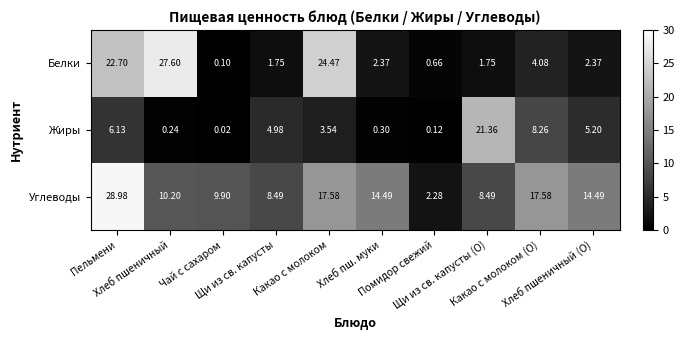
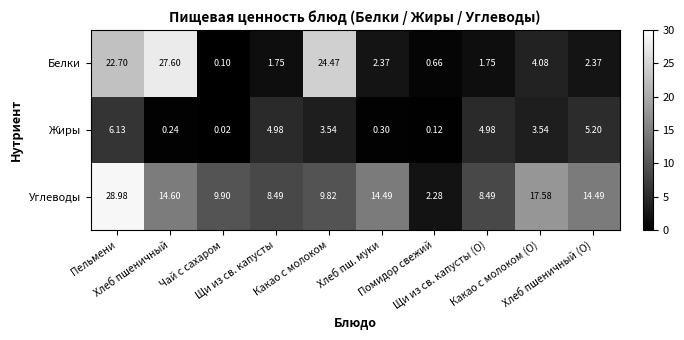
  {
    "Белки": {
      "Пельмени": 22.70,
      "Хлеб пшеничный": 27.60,
      "Чай с сахаром": 0.10,
      "Щи из св. капусты": 1.75,
      "Какао с молоком": 24.47,
      "Хлеб пш. муки": 2.37,
      "Помидор свежий": 0.66,
      "Щи из св. капусты (О)": 1.75,
      "Какао с молоком (О)": 4.08,
      "Хлеб пшеничный (О)": 2.37
    },
    "Жиры": {
      "Пельмени": 6.13,
      "Хлеб пшеничный": 0.24,
      "Чай с сахаром": 0.02,
      "Щи из св. капусты": 4.98,
      "Какао с молоком": 3.54,
      "Хлеб пш. муки": 0.30,
      "Помидор свежий": 0.12,
-     "Щи из св. капусты (О)": 21.36,
-     "Какао с молоком (О)": 8.26,
+     "Щи из св. капусты (О)": 4.98,
+     "Какао с молоком (О)": 3.54,
      "Хлеб пшеничный (О)": 5.20
    },
    "Углеводы": {
      "Пельмени": 28.98,
-     "Хлеб пшеничный": 10.20,
+     "Хлеб пшеничный": 14.60,
      "Чай с сахаром": 9.90,
      "Щи из св. капусты": 8.49,
-     "Какао с молоком": 17.58,
+     "Какао с молоком": 9.82,
      "Хлеб пш. муки": 14.49,
      "Помидор свежий": 2.28,
      "Щи из св. капусты (О)": 8.49,
      "Какао с молоком (О)": 17.58,
      "Хлеб пшеничный (О)": 14.49
    }
  }
